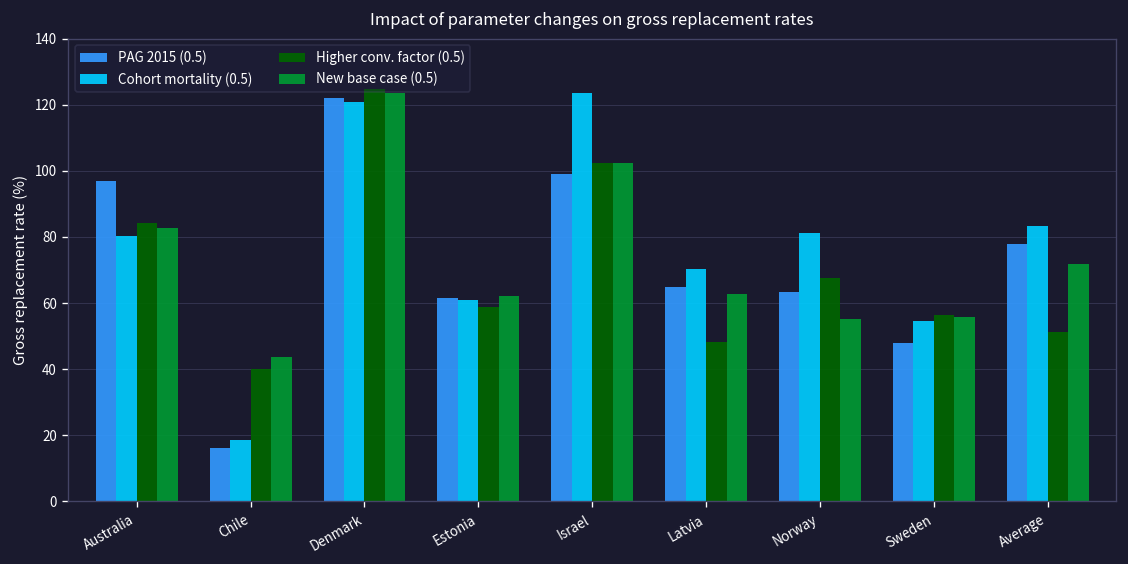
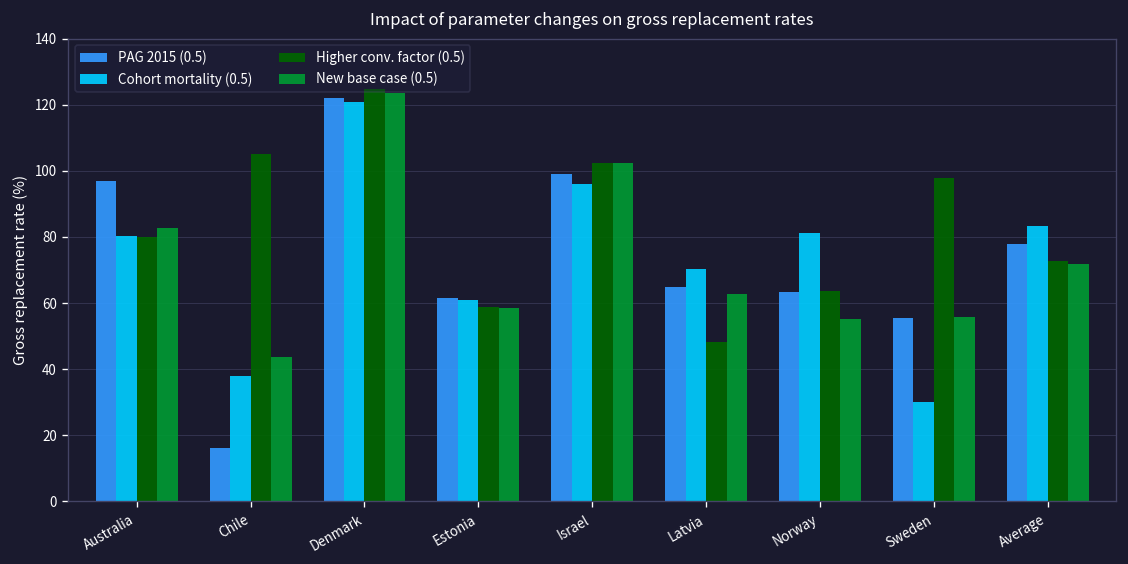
  {
    "PAG 2015 (0.5)": {
      "Australia": 97,
      "Chile": 16,
      "Denmark": 122,
      "Estonia": 62,
      "Israel": 99,
      "Latvia": 65,
      "Norway": 63,
-     "Sweden": 48,
+     "Sweden": 55,
      "Average": 78
    },
    "Cohort mortality (0.5)": {
      "Australia": 80,
-     "Chile": 19,
+     "Chile": 38,
      "Denmark": 121,
      "Estonia": 61,
-     "Israel": 123,
+     "Israel": 96,
      "Latvia": 70,
      "Norway": 81,
-     "Sweden": 55,
+     "Sweden": 30,
      "Average": 83
    },
    "Higher conv. factor (0.5)": {
-     "Australia": 84,
-     "Chile": 40,
+     "Australia": 80,
+     "Chile": 105,
      "Denmark": 125,
      "Estonia": 59,
      "Israel": 102,
      "Latvia": 48,
-     "Norway": 68,
-     "Sweden": 56,
-     "Average": 51
+     "Norway": 64,
+     "Sweden": 98,
+     "Average": 73
    },
    "New base case (0.5)": {
      "Australia": 83,
      "Chile": 44,
      "Denmark": 123,
-     "Estonia": 62,
+     "Estonia": 59,
      "Israel": 102,
      "Latvia": 63,
      "Norway": 55,
      "Sweden": 56,
      "Average": 72
    }
  }
